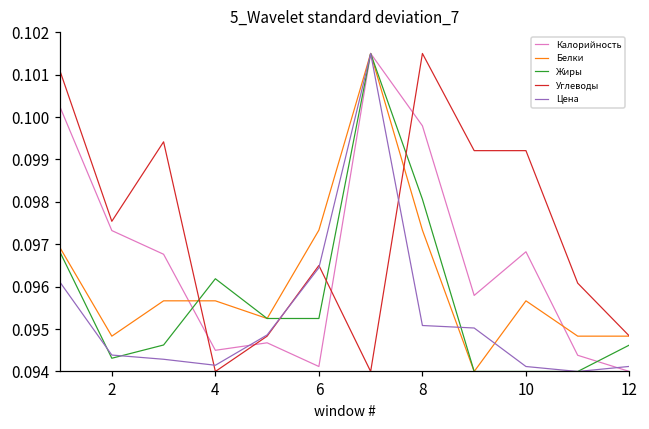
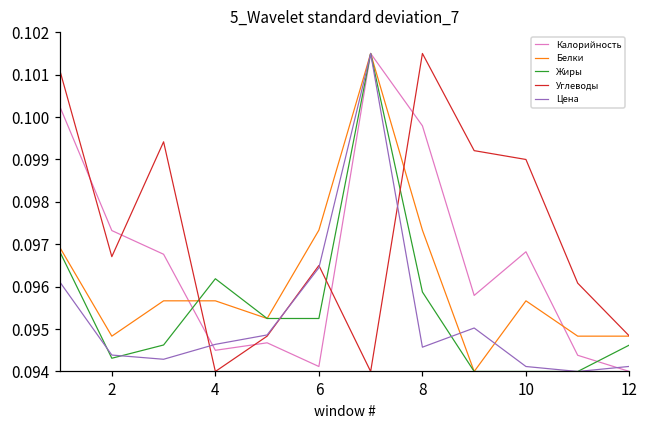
  {
    "Калорийность": {
      "2": 0.0973,
      "4": 0.0945,
      "6": 0.0941,
      "8": 0.0998,
      "10": 0.0968,
      "12": 0.0940
    },
    "Белки": {
      "2": 0.0948,
      "4": 0.0957,
      "6": 0.0973,
      "8": 0.0973,
      "10": 0.0957
    },
    "Жиры": {
      "2": 0.0943,
      "4": 0.0962,
      "6": 0.0953,
-     "8": 0.0981,
+     "8": 0.0959,
      "10": 0.0940,
      "12": 0.0946
    },
    "Углеводы": {
-     "2": 0.0975,
+     "2": 0.0967,
      "4": 0.0940,
      "8": 0.1015,
-     "10": 0.0992
+     "10": 0.0990
    },
    "Цена": {
      "2": 0.0944,
-     "4": 0.0941,
-     "8": 0.0951,
+     "4": 0.0946,
+     "8": 0.0946,
      "10": 0.0941,
      "12": 0.0941
    }
  }
